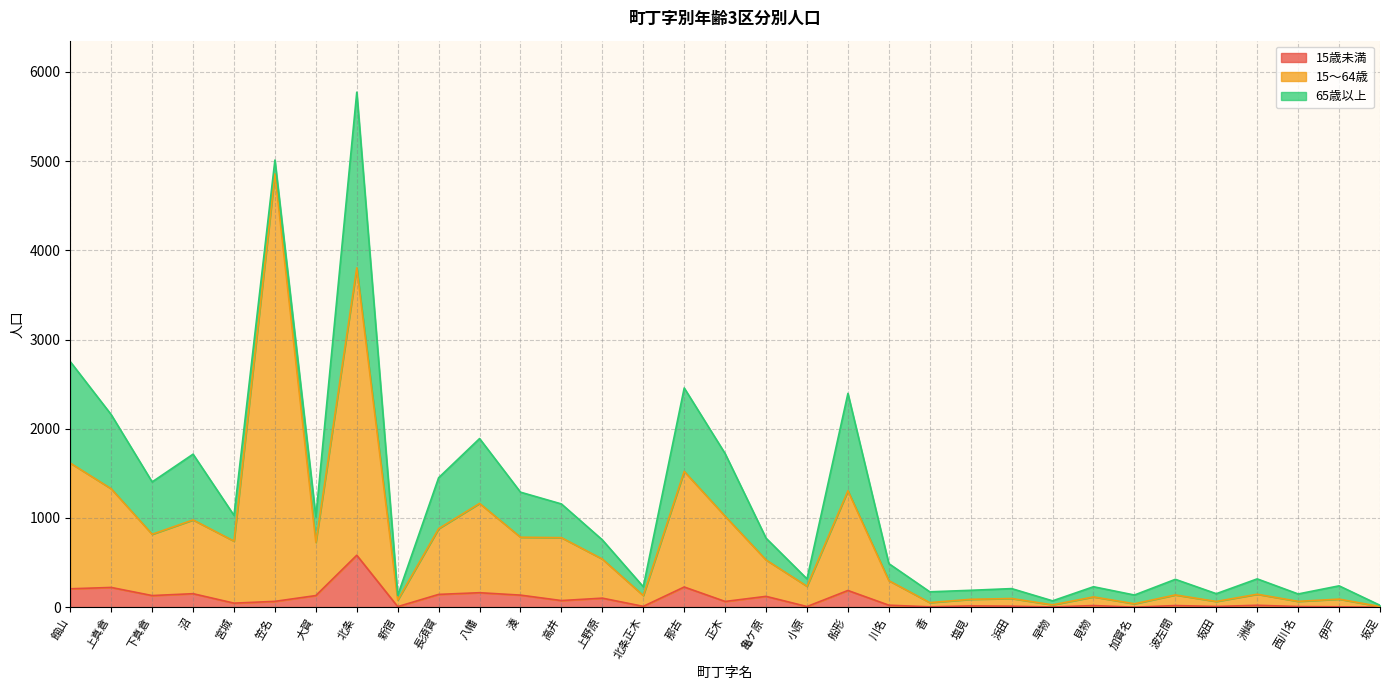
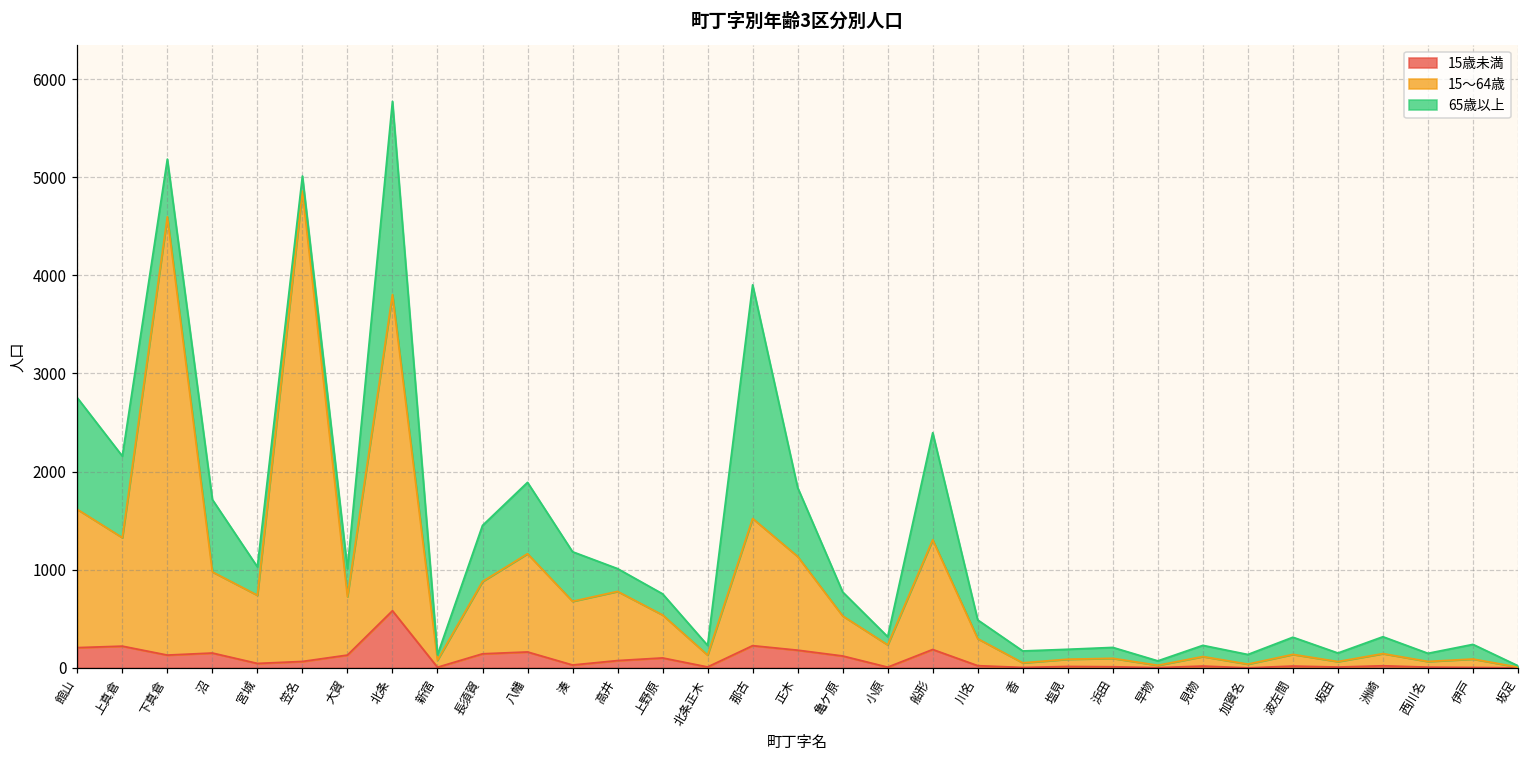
  {
    "15歳未満": {
      "館山": 200,
      "上真倉": 200,
      "下真倉": 100,
      "沼": 200,
      "宮城": 0,
      "笠名": 100,
      "大賀": 100,
      "北条": 600,
      "新宿": 0,
      "長須賀": 100,
      "八幡": 200,
-     "湊": 100,
+     "湊": 0,
      "高井": 100,
      "上野原": 100,
      "北条正木": 0,
      "那古": 200,
-     "正木": 100,
+     "正木": 200,
      "亀ケ原": 100,
      "小原": 0,
      "船形": 200,
      "川名": 0,
      "香": 0,
      "塩見": 0,
      "浜田": 0,
      "見物": 0,
      "加賀名": 0,
      "波左間": 0,
      "坂田": 0,
      "洲崎": 0,
      "西川名": 0,
      "伊戸": 0
    },
    "15～64歳": {
      "館山": 1400,
      "上真倉": 1100,
-     "下真倉": 700,
+     "下真倉": 4500,
      "沼": 800,
      "宮城": 700,
      "笠名": 4800,
      "大賀": 600,
      "北条": 3200,
      "新宿": 100,
      "長須賀": 700,
      "八幡": 1000,
      "湊": 600,
      "高井": 700,
      "上野原": 400,
      "北条正木": 100,
      "那古": 1300,
      "正木": 1000,
      "亀ケ原": 400,
      "小原": 200,
      "船形": 1100,
      "川名": 300,
      "香": 0,
      "塩見": 100,
      "浜田": 100,
      "見物": 100,
      "加賀名": 0,
      "波左間": 100,
      "坂田": 100,
      "洲崎": 100,
      "西川名": 100,
      "伊戸": 100
    },
    "65歳以上": {
      "館山": 1100,
      "上真倉": 800,
      "下真倉": 600,
      "沼": 700,
      "宮城": 300,
      "笠名": 200,
      "大賀": 300,
      "北条": 2000,
      "新宿": 100,
      "長須賀": 600,
      "八幡": 700,
      "湊": 500,
-     "高井": 400,
+     "高井": 200,
      "上野原": 200,
      "北条正木": 100,
-     "那古": 900,
+     "那古": 2400,
      "正木": 700,
      "亀ケ原": 200,
      "小原": 100,
      "船形": 1100,
      "川名": 200,
      "香": 100,
      "塩見": 100,
      "浜田": 100,
      "早物": 0,
      "見物": 100,
      "加賀名": 100,
      "波左間": 200,
      "坂田": 100,
      "洲崎": 200,
      "西川名": 100,
      "伊戸": 100
    }
  }
